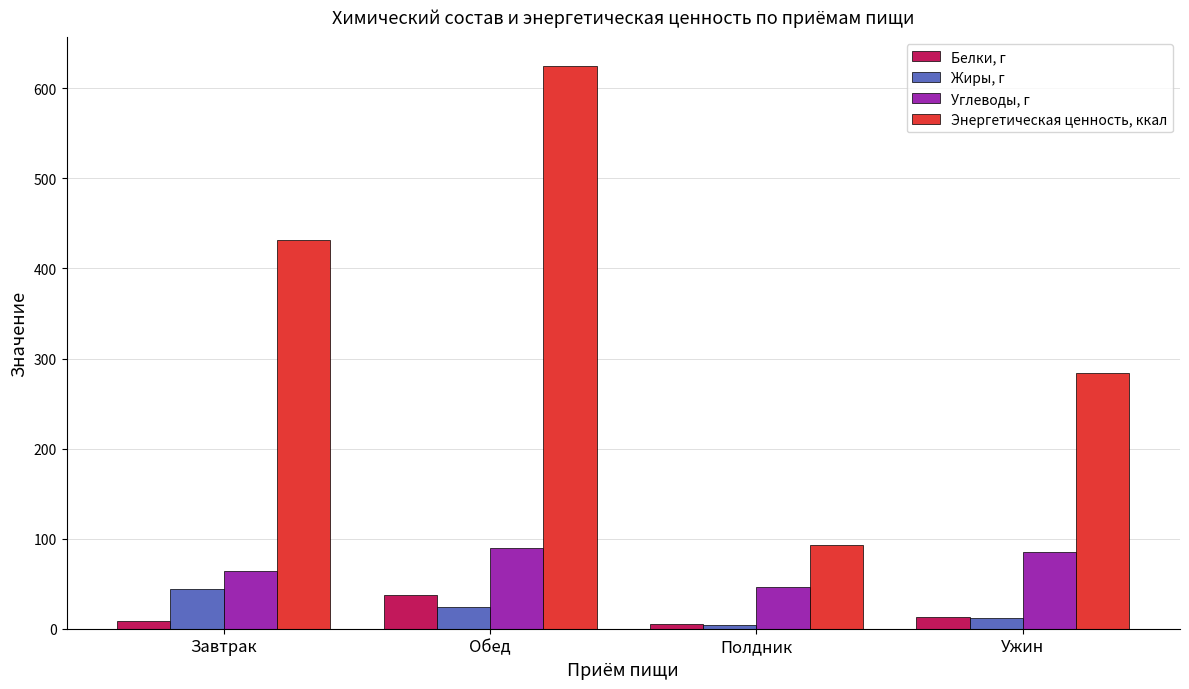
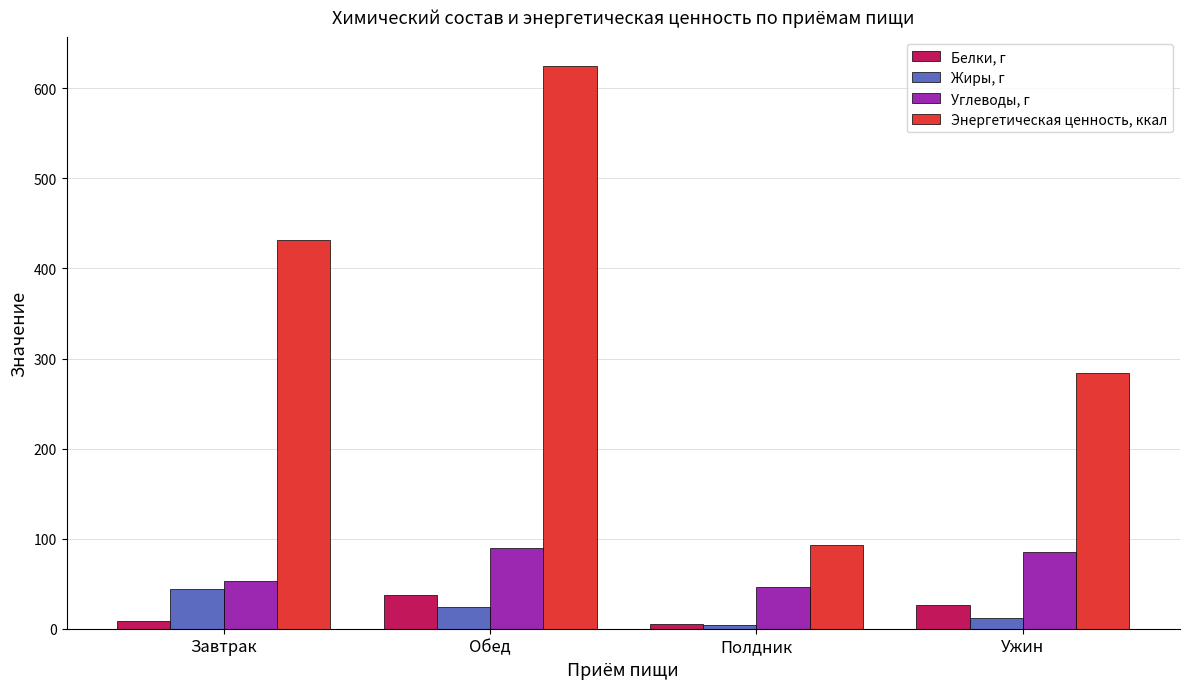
  {
    "Белки, г": {
      "Завтрак": 10,
      "Обед": 40,
      "Полдник": 10,
-     "Ужин": 10
+     "Ужин": 30
    },
    "Жиры, г": {
      "Завтрак": 40,
      "Обед": 20,
      "Полдник": 0,
      "Ужин": 10
    },
    "Углеводы, г": {
-     "Завтрак": 60,
+     "Завтрак": 50,
      "Обед": 90,
      "Полдник": 50,
      "Ужин": 90
    },
    "Энергетическая ценность, ккал": {
      "Завтрак": 430,
      "Обед": 630,
      "Полдник": 90,
      "Ужин": 280
    }
  }
